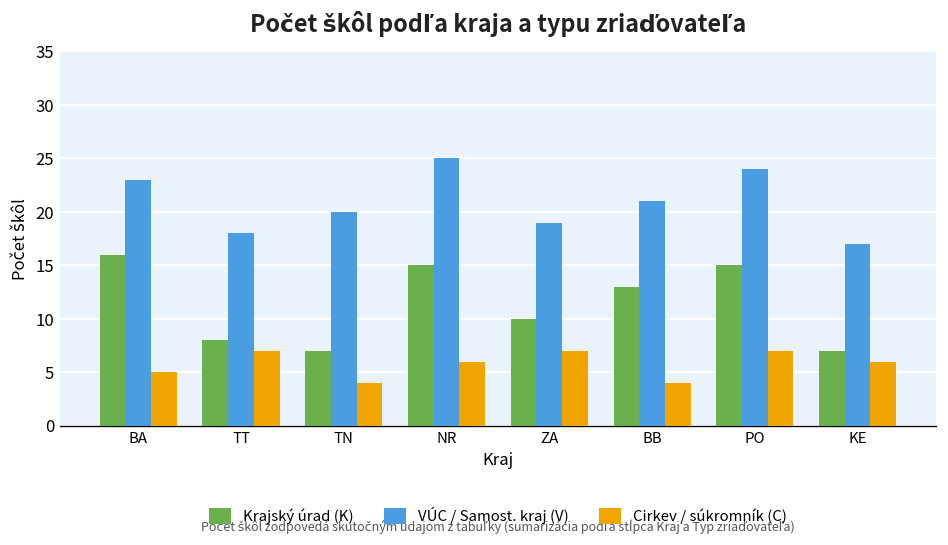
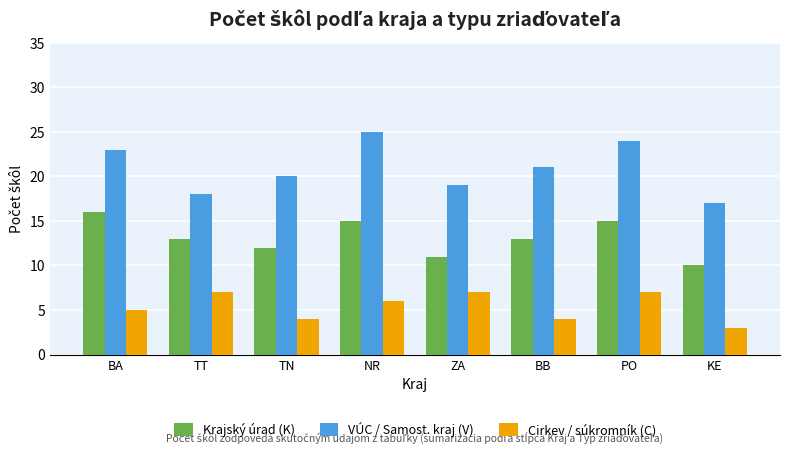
  {
    "Krajský úrad (K)": {
      "BA": 16,
-     "TT": 8,
-     "TN": 7,
+     "TT": 13,
+     "TN": 12,
      "NR": 15,
-     "ZA": 10,
+     "ZA": 11,
      "BB": 13,
      "PO": 15,
-     "KE": 7
+     "KE": 10
    },
    "VÚC / Samost. kraj (V)": {
      "BA": 23,
      "TT": 18,
      "TN": 20,
      "NR": 25,
      "ZA": 19,
      "BB": 21,
      "PO": 24,
      "KE": 17
    },
    "Cirkev / súkromník (C)": {
      "BA": 5,
      "TT": 7,
      "TN": 4,
      "NR": 6,
      "ZA": 7,
      "BB": 4,
      "PO": 7,
-     "KE": 6
+     "KE": 3
    }
  }
